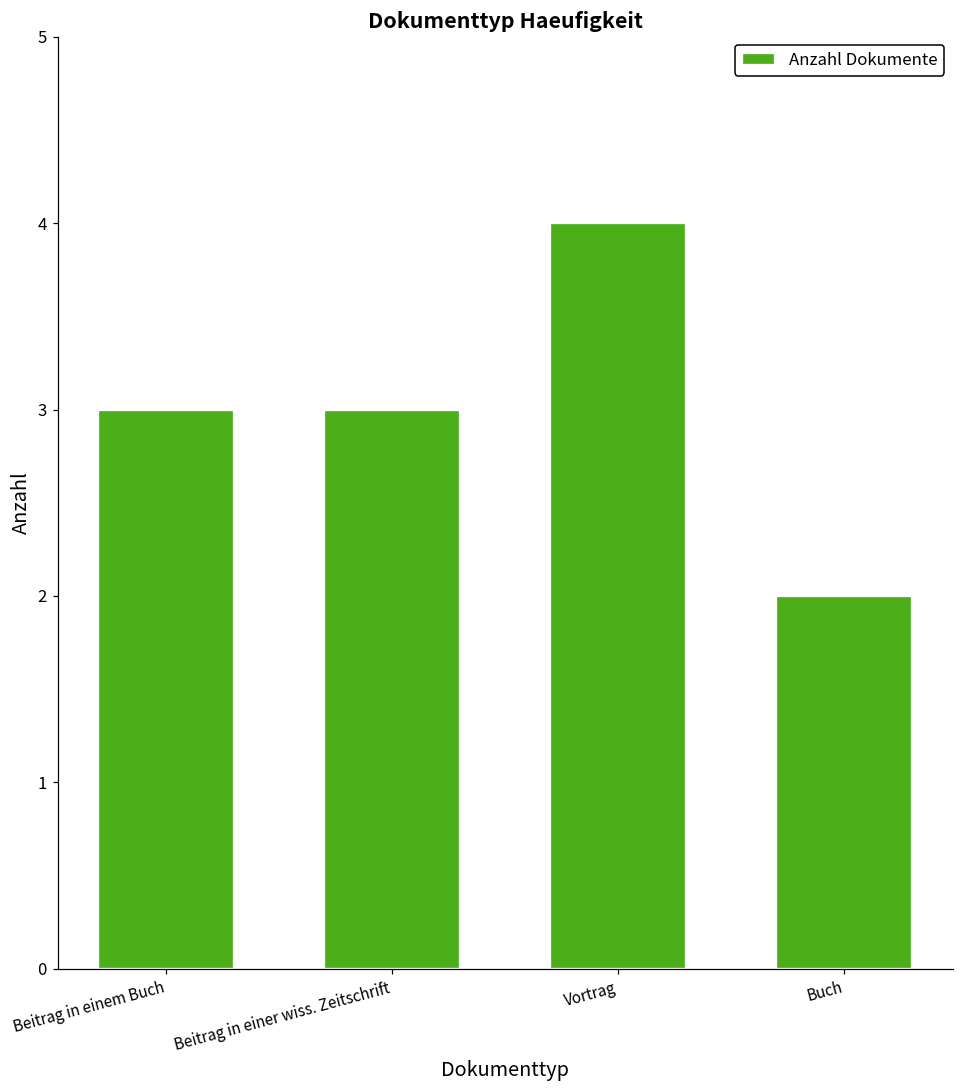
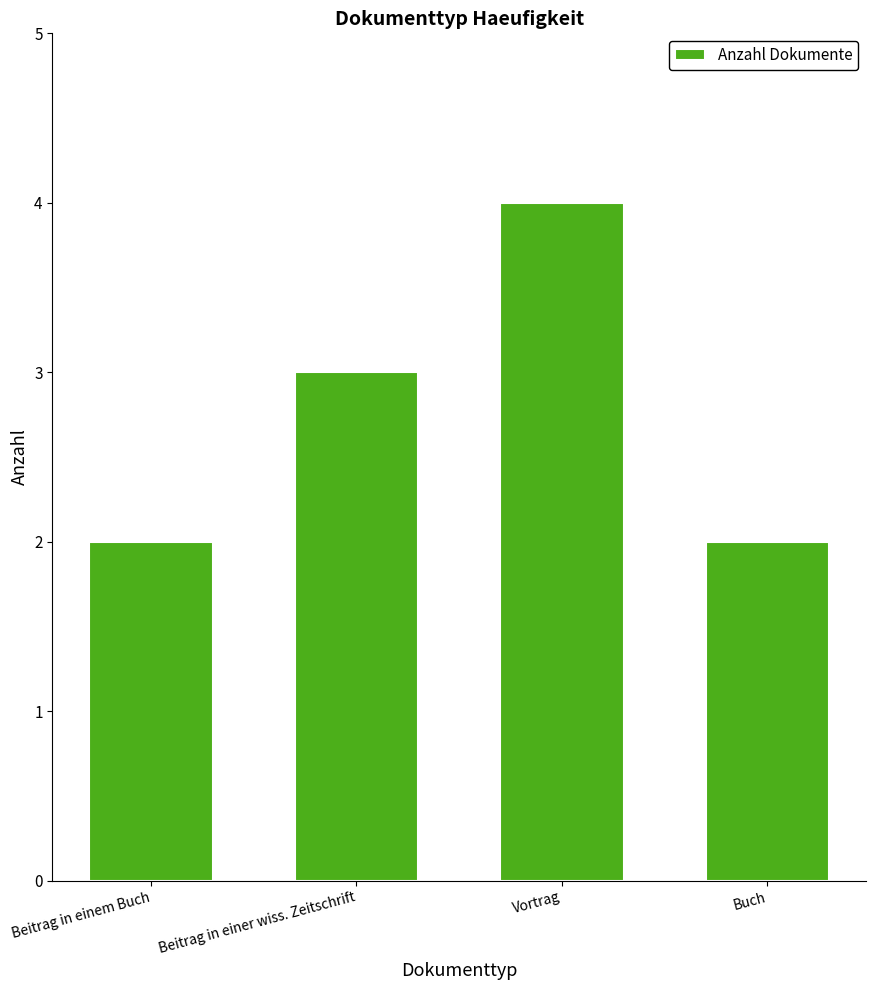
  {
-   "Beitrag in einem Buch": 3,
+   "Beitrag in einem Buch": 2,
    "Beitrag in einer wiss. Zeitschrift": 3,
    "Vortrag": 4,
    "Buch": 2
  }
